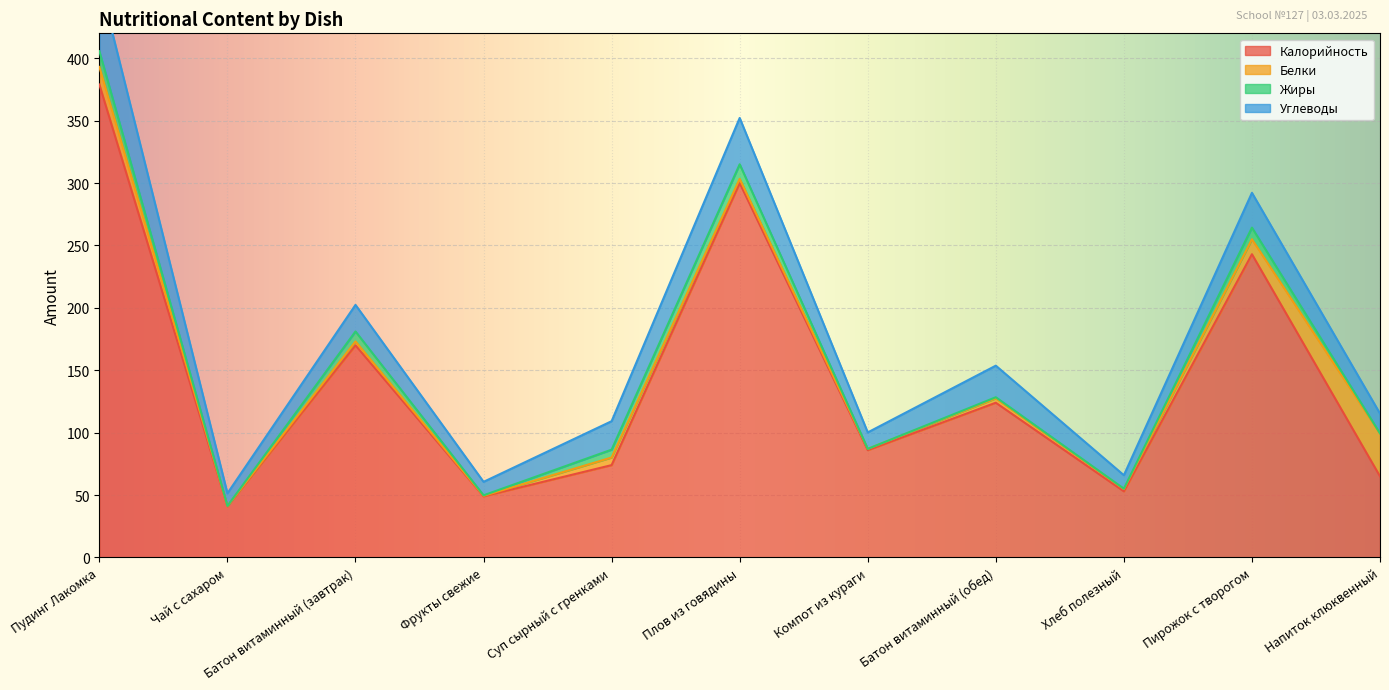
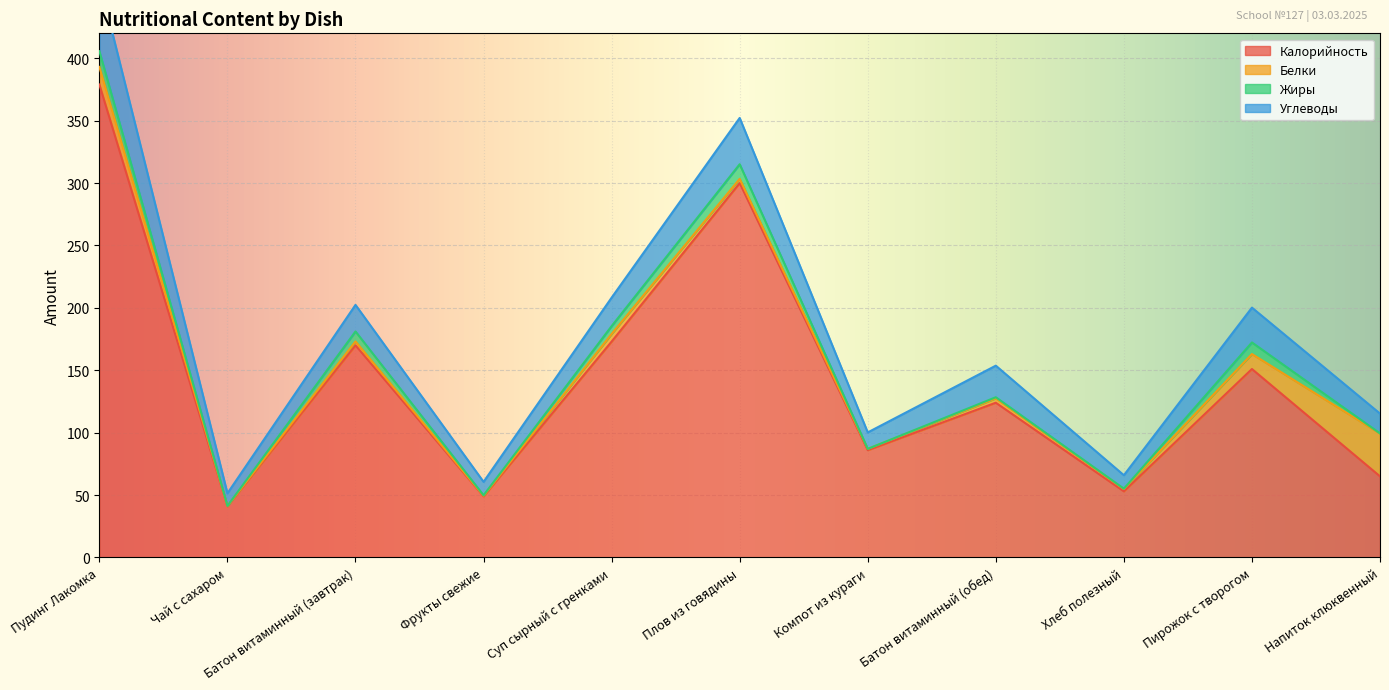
  {
    "Калорийность": {
      "Пудинг Лакомка": 379,
      "Батон витаминный (завтрак)": 170,
-     "Суп сырный с гренками": 74,
+     "Суп сырный с гренками": 173,
      "Плов из говядины": 300,
      "Батон витаминный (обед)": 124,
-     "Пирожок с творогом": 243,
+     "Пирожок с творогом": 151,
      "Напиток клюквенный": 65
    },
    "Белки": {
      "Пудинг Лакомка": 14,
      "Батон витаминный (завтрак)": 3,
      "Суп сырный с гренками": 6,
      "Плов из говядины": 3,
      "Пирожок с творогом": 12
    },
    "Жиры": {
      "Пудинг Лакомка": 13,
      "Батон витаминный (завтрак)": 8,
      "Суп сырный с гренками": 6,
      "Плов из говядины": 12,
      "Пирожок с творогом": 9
    },
    "Углеводы": {
      "Чай с сахаром": 10,
      "Батон витаминный (завтрак)": 21,
      "Фрукты свежие": 11,
      "Суп сырный с гренками": 23,
      "Плов из говядины": 37,
      "Компот из кураги": 13,
      "Батон витаминный (обед)": 25,
      "Хлеб полезный": 11,
      "Пирожок с творогом": 28,
      "Напиток клюквенный": 16
    }
  }
